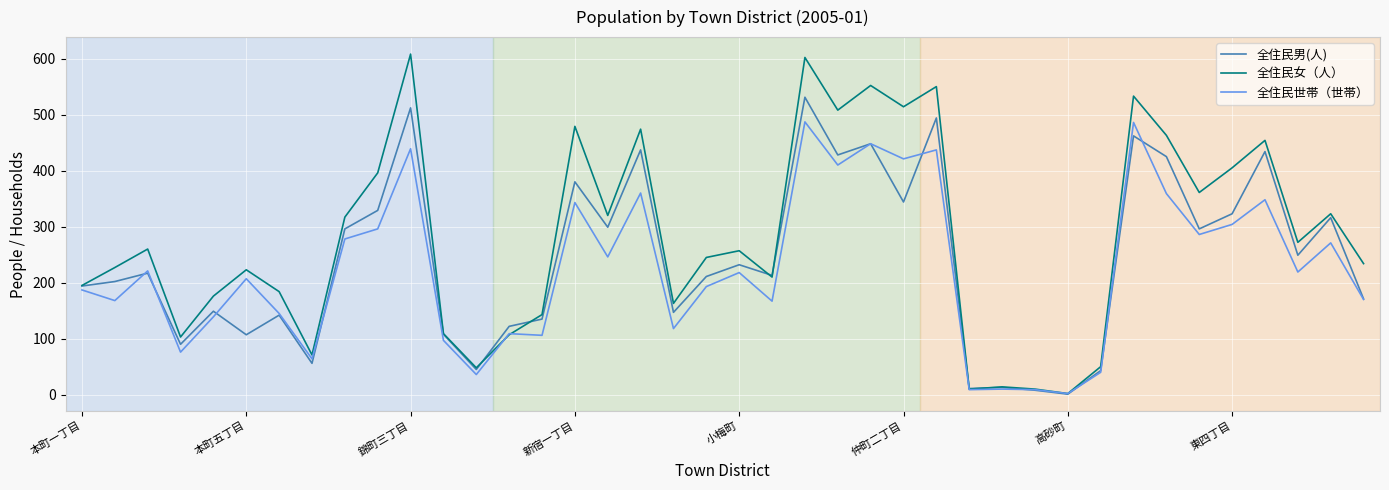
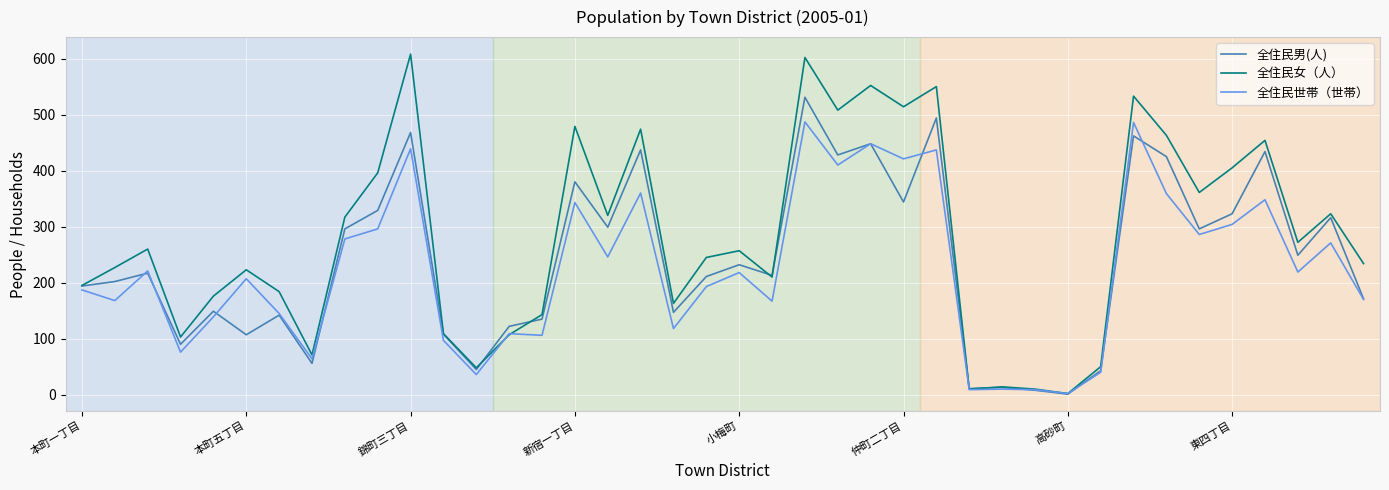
  {
    "全住民男(人)": {
      "本町五丁目": 110,
-     "錦町三丁目": 510,
+     "錦町三丁目": 470,
      "新宿一丁目": 380,
      "小梅町": 230,
      "仲町二丁目": 340,
      "東四丁目": 320
    },
    "全住民女（人）": {
      "本町五丁目": 220,
      "錦町三丁目": 610,
      "新宿一丁目": 480,
      "小梅町": 260,
      "仲町二丁目": 510,
      "東四丁目": 410
    },
    "全住民世帯（世帯）": {
      "本町一丁目": 190,
      "本町五丁目": 210,
      "錦町三丁目": 440,
      "新宿一丁目": 340,
      "小梅町": 220,
      "仲町二丁目": 420,
      "東四丁目": 300
    }
  }
